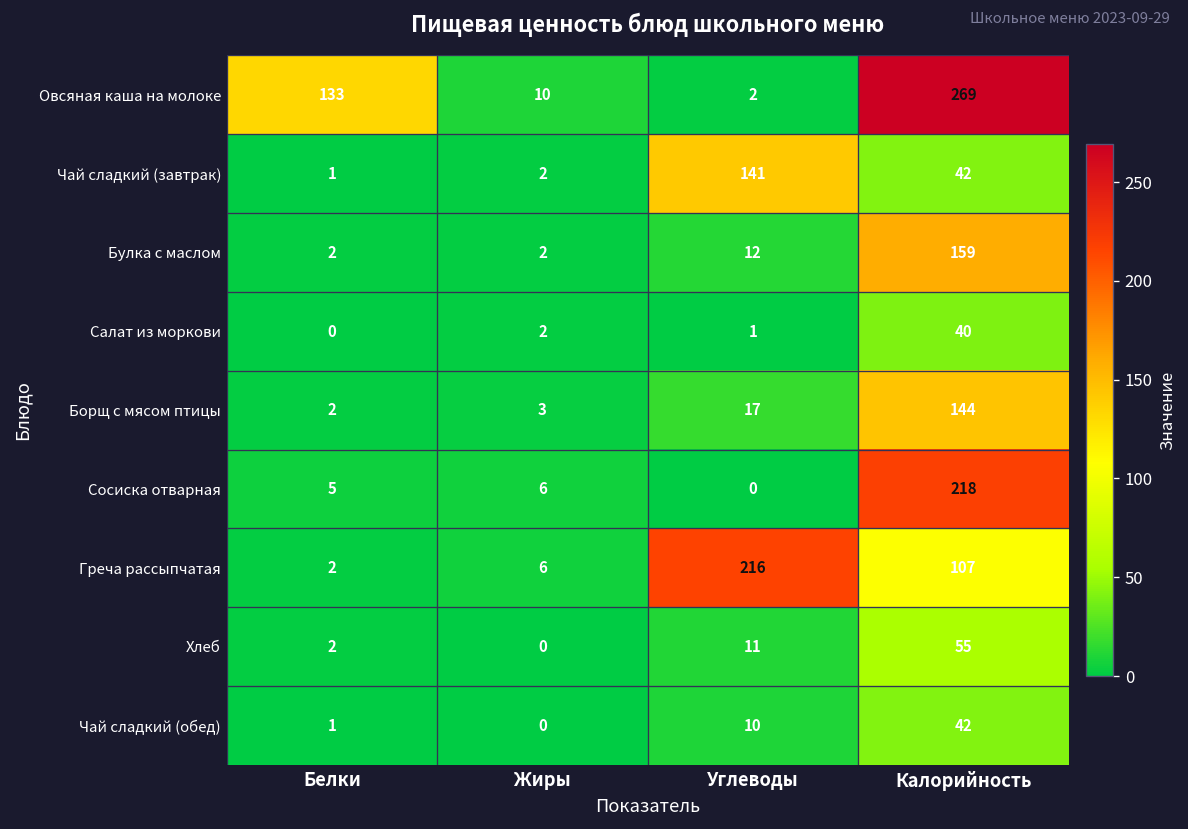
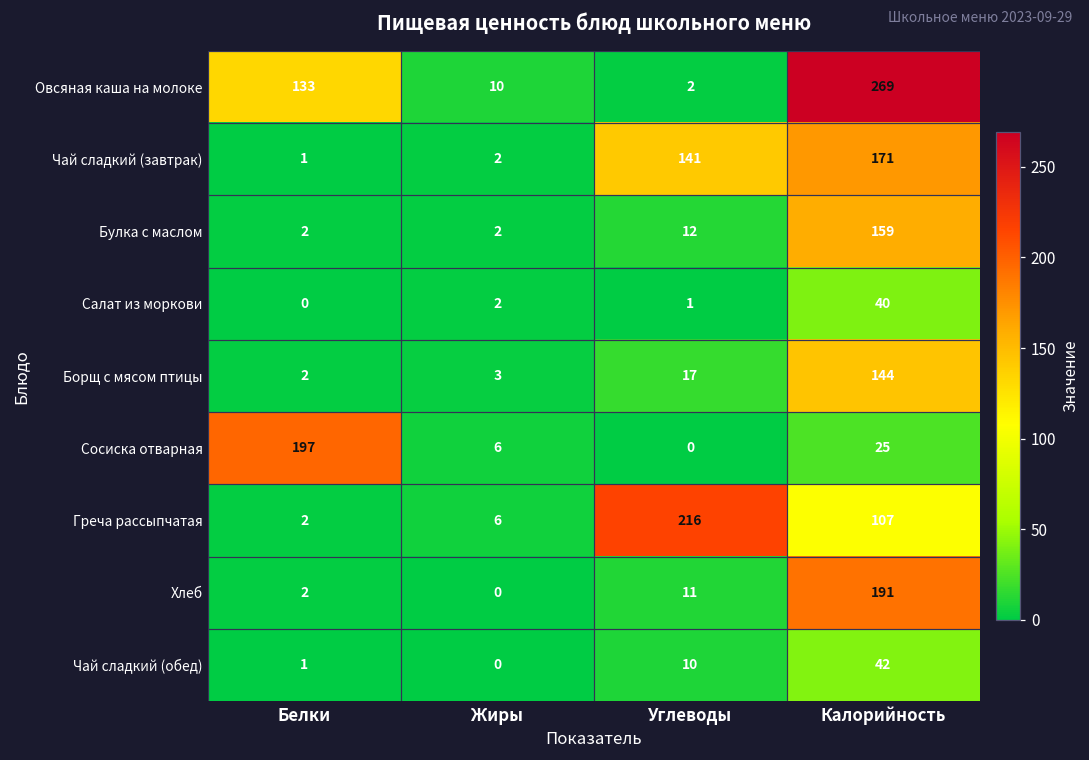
  {
    "Овсяная каша на молоке": {
      "Белки": 133,
      "Жиры": 10,
      "Углеводы": 2,
      "Калорийность": 269
    },
    "Чай сладкий (завтрак)": {
      "Белки": 1,
      "Жиры": 2,
      "Углеводы": 141,
-     "Калорийность": 42
+     "Калорийность": 171
    },
    "Булка с маслом": {
      "Белки": 2,
      "Жиры": 2,
      "Углеводы": 12,
      "Калорийность": 159
    },
    "Салат из моркови": {
      "Белки": 0,
      "Жиры": 2,
      "Углеводы": 1,
      "Калорийность": 40
    },
    "Борщ с мясом птицы": {
      "Белки": 2,
      "Жиры": 3,
      "Углеводы": 17,
      "Калорийность": 144
    },
    "Сосиска отварная": {
-     "Белки": 5,
+     "Белки": 197,
      "Жиры": 6,
      "Углеводы": 0,
-     "Калорийность": 218
+     "Калорийность": 25
    },
    "Греча рассыпчатая": {
      "Белки": 2,
      "Жиры": 6,
      "Углеводы": 216,
      "Калорийность": 107
    },
    "Хлеб": {
      "Белки": 2,
      "Жиры": 0,
      "Углеводы": 11,
-     "Калорийность": 55
+     "Калорийность": 191
    },
    "Чай сладкий (обед)": {
      "Белки": 1,
      "Жиры": 0,
      "Углеводы": 10,
      "Калорийность": 42
    }
  }
